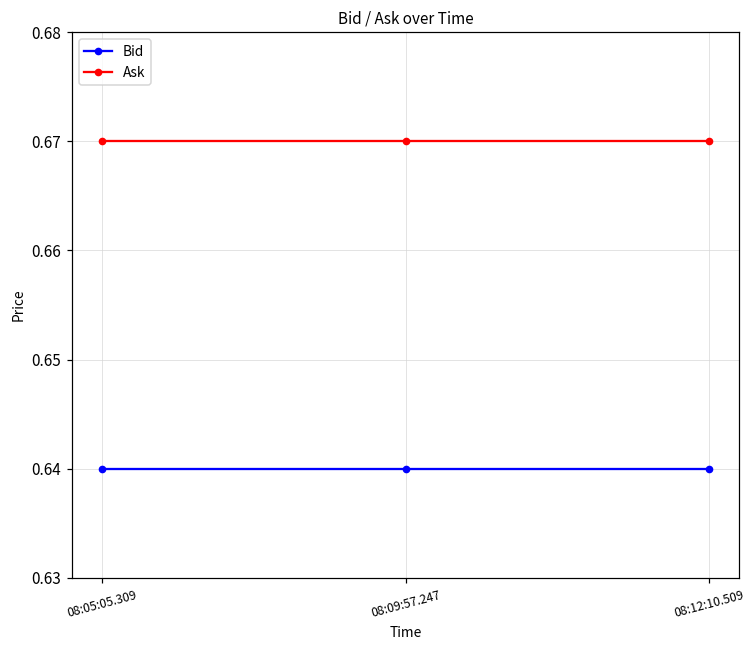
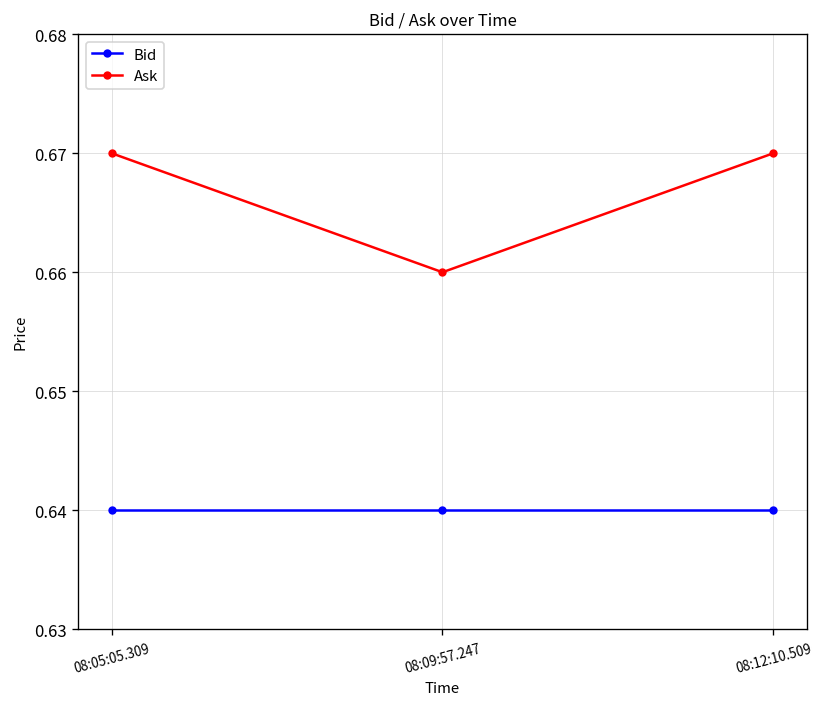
  {
    "Bid": {
      "08:05:05.309": 0.64,
      "08:09:57.247": 0.64,
      "08:12:10.509": 0.64
    },
    "Ask": {
      "08:05:05.309": 0.67,
-     "08:09:57.247": 0.67,
+     "08:09:57.247": 0.66,
      "08:12:10.509": 0.67
    }
  }
